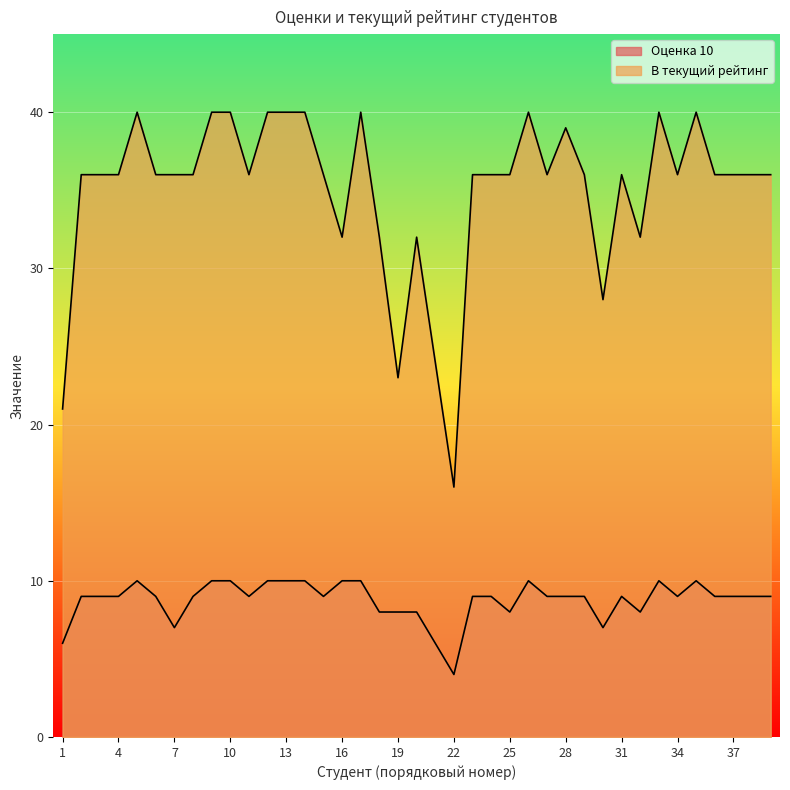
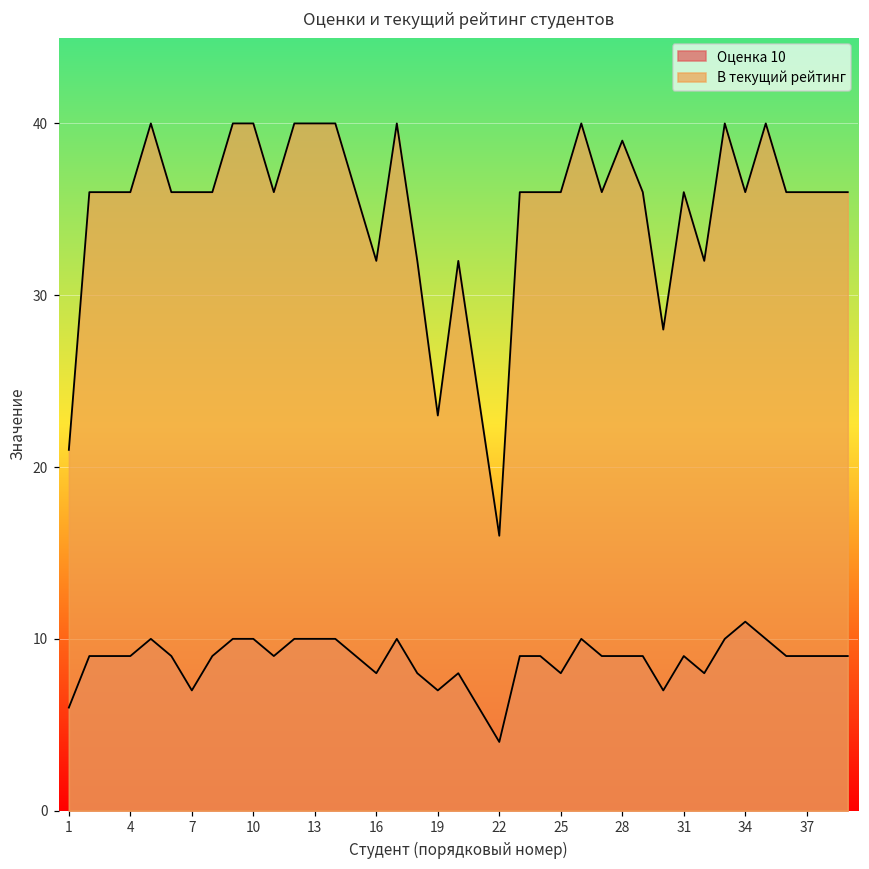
  {
    "Оценка 10": {
      "1": 6,
      "4": 9,
      "7": 7,
      "10": 10,
      "13": 10,
-     "16": 10,
-     "19": 8,
+     "16": 8,
+     "19": 7,
      "22": 4,
      "25": 8,
      "28": 9,
      "31": 9,
-     "34": 9,
+     "34": 11,
      "37": 9
    },
    "В текущий рейтинг": {
      "1": 21,
      "4": 36,
      "7": 36,
      "10": 40,
      "13": 40,
      "16": 32,
      "19": 23,
      "22": 16,
      "25": 36,
      "28": 39,
      "31": 36,
      "34": 36,
      "37": 36
    }
  }
